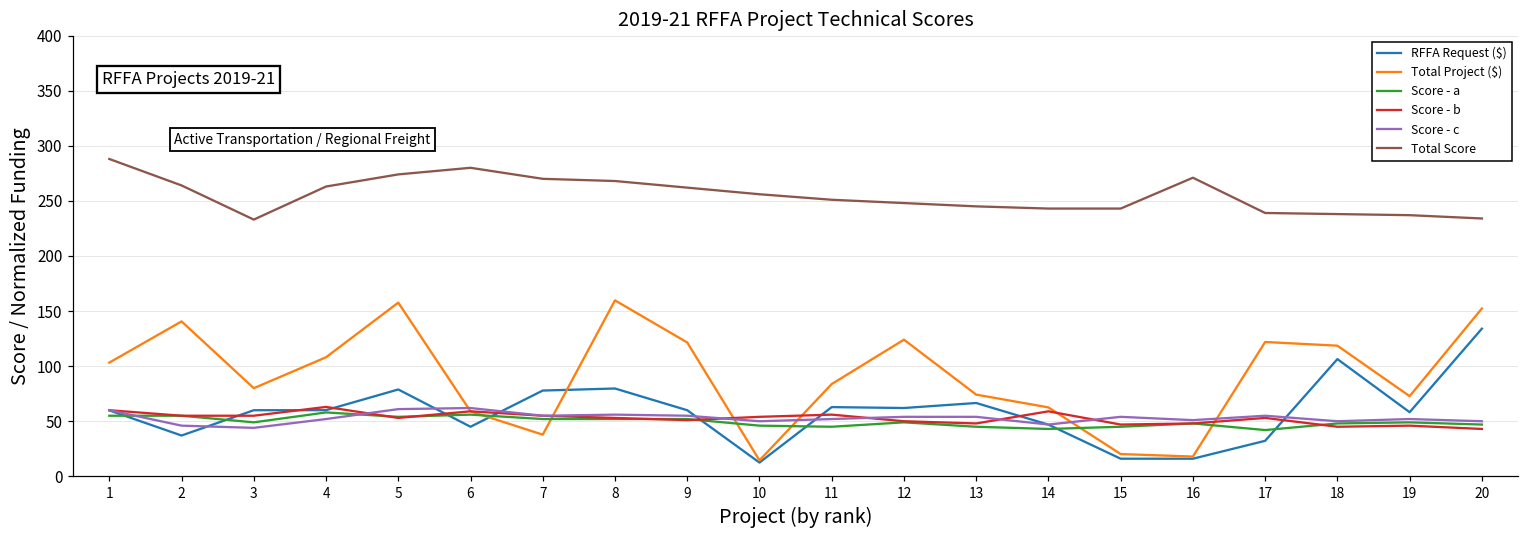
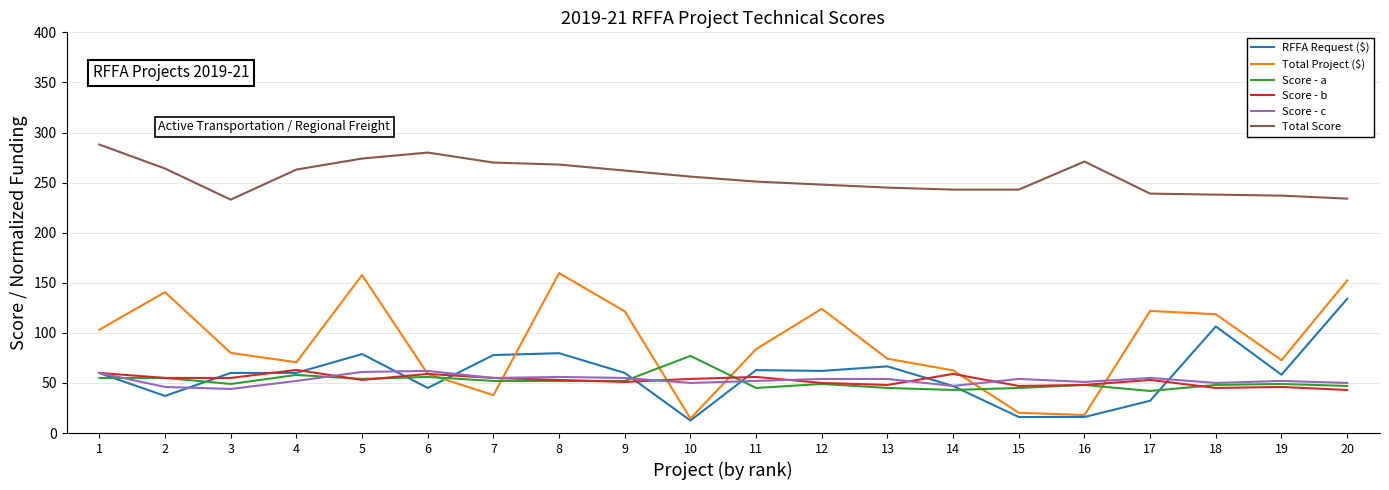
  {
    "RFFA Request ($)": {
      "2": 37,
      "3": 60,
      "5": 79,
      "6": 45,
      "7": 78,
      "8": 80,
      "9": 60,
      "11": 63,
      "12": 62,
      "13": 67,
      "15": 16,
      "17": 32,
      "18": 106,
      "19": 58,
      "20": 134
    },
    "Total Project ($)": {
      "1": 103,
      "2": 141,
      "3": 80,
-     "4": 108,
+     "4": 71,
      "5": 158,
      "7": 38,
      "8": 160,
      "9": 121,
      "11": 84,
      "12": 124,
      "13": 74,
      "14": 63,
      "15": 20,
      "17": 122,
      "18": 119,
      "19": 73,
      "20": 152
    },
    "Score - a": {
      "1": 55,
      "3": 49,
      "6": 56,
      "7": 52,
-     "10": 46,
+     "10": 77,
      "11": 45,
      "13": 45,
      "14": 43,
      "17": 42,
      "19": 49,
      "20": 47
    },
    "Score - b": {
      "3": 55,
      "4": 63,
      "10": 54,
      "11": 56,
      "13": 48,
      "14": 59,
      "18": 45,
      "19": 46,
      "20": 43
    },
    "Score - c": {
      "2": 46,
      "3": 44,
      "4": 52,
      "5": 61,
      "6": 62,
      "8": 56,
      "9": 55,
      "10": 50,
      "11": 52,
      "12": 54,
      "13": 54,
      "15": 54,
      "16": 51,
      "19": 52,
      "20": 50
    },
    "Total Score": {
      "1": 288,
      "2": 264,
      "3": 233,
      "4": 263,
      "5": 274,
      "6": 280,
      "7": 270,
      "8": 268,
      "9": 262,
      "10": 256,
      "11": 251,
      "12": 248,
      "13": 245,
      "14": 243,
      "15": 243,
      "16": 271,
      "17": 239,
      "18": 238,
      "19": 237,
      "20": 234
    }
  }
